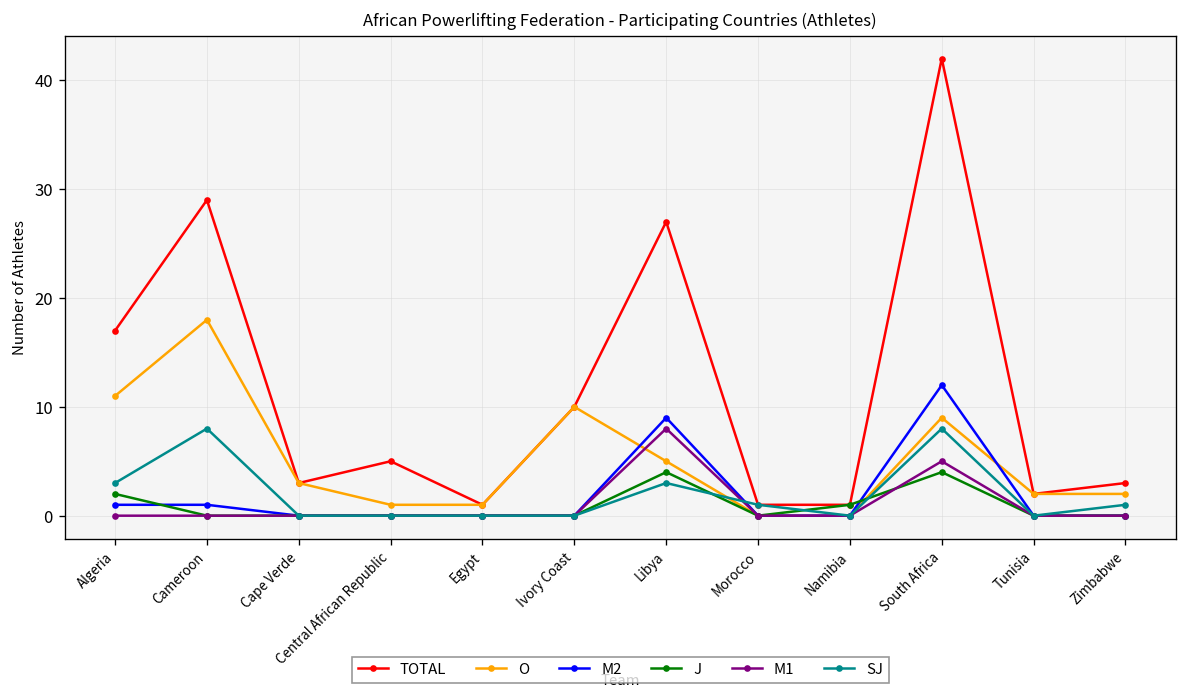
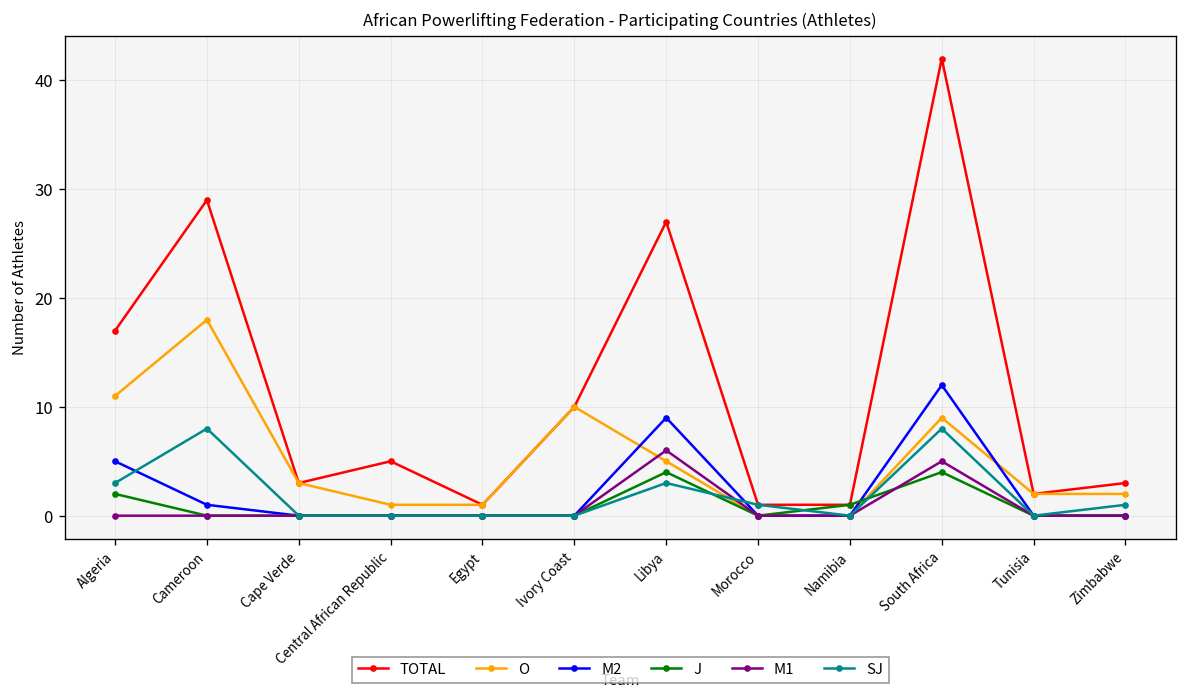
  {
    "TOTAL": {
      "Algeria": 17,
      "Cameroon": 29,
      "Central African Republic": 5,
      "Libya": 27,
      "South Africa": 42,
      "Zimbabwe": 3
    },
    "O": {
      "Algeria": 11,
      "Cameroon": 18,
      "Central African Republic": 1,
      "Libya": 5,
      "South Africa": 9,
      "Zimbabwe": 2
    },
    "M2": {
-     "Algeria": 1,
+     "Algeria": 5,
      "Cameroon": 1,
      "Libya": 9,
      "South Africa": 12
    },
    "J": {
      "Algeria": 2,
      "Libya": 4,
      "South Africa": 4
    },
    "M1": {
      "Algeria": 0,
-     "Libya": 8,
+     "Libya": 6,
      "South Africa": 5
    },
    "SJ": {
      "Algeria": 3,
      "Cameroon": 8,
      "Libya": 3,
      "South Africa": 8,
      "Zimbabwe": 1
    }
  }
